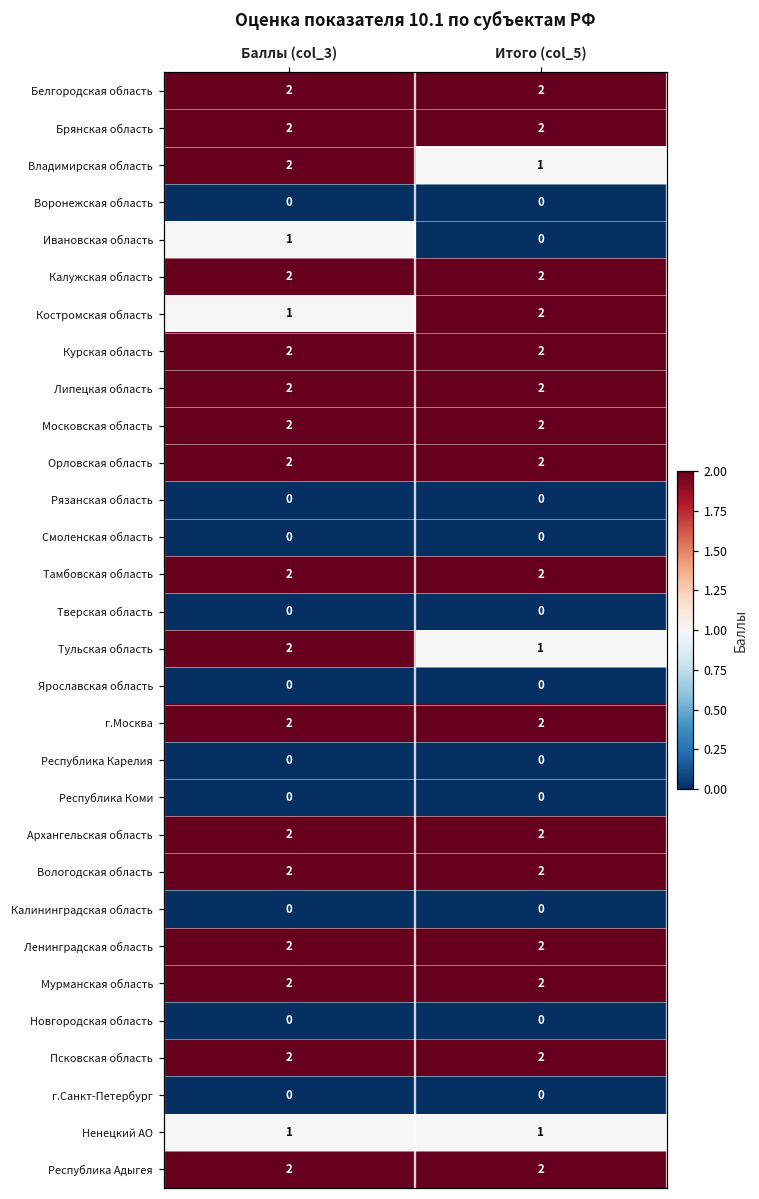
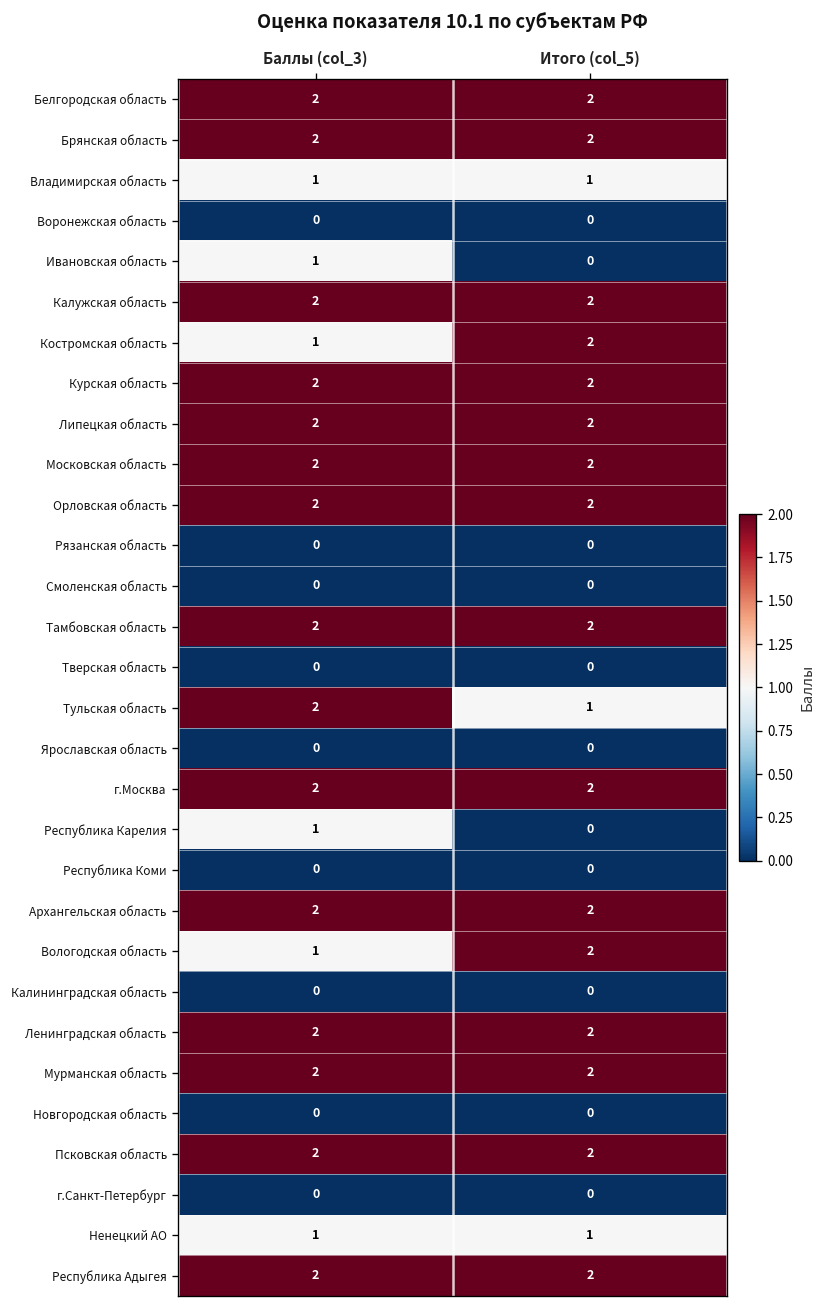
  {
    "Белгородская область": {
      "Баллы (col_3)": 2,
      "Итого (col_5)": 2
    },
    "Брянская область": {
      "Баллы (col_3)": 2,
      "Итого (col_5)": 2
    },
    "Владимирская область": {
-     "Баллы (col_3)": 2,
+     "Баллы (col_3)": 1,
      "Итого (col_5)": 1
    },
    "Воронежская область": {
      "Баллы (col_3)": 0,
      "Итого (col_5)": 0
    },
    "Ивановская область": {
      "Баллы (col_3)": 1,
      "Итого (col_5)": 0
    },
    "Калужская область": {
      "Баллы (col_3)": 2,
      "Итого (col_5)": 2
    },
    "Костромская область": {
      "Баллы (col_3)": 1,
      "Итого (col_5)": 2
    },
    "Курская область": {
      "Баллы (col_3)": 2,
      "Итого (col_5)": 2
    },
    "Липецкая область": {
      "Баллы (col_3)": 2,
      "Итого (col_5)": 2
    },
    "Московская область": {
      "Баллы (col_3)": 2,
      "Итого (col_5)": 2
    },
    "Орловская область": {
      "Баллы (col_3)": 2,
      "Итого (col_5)": 2
    },
    "Рязанская область": {
      "Баллы (col_3)": 0,
      "Итого (col_5)": 0
    },
    "Смоленская область": {
      "Баллы (col_3)": 0,
      "Итого (col_5)": 0
    },
    "Тамбовская область": {
      "Баллы (col_3)": 2,
      "Итого (col_5)": 2
    },
    "Тверская область": {
      "Баллы (col_3)": 0,
      "Итого (col_5)": 0
    },
    "Тульская область": {
      "Баллы (col_3)": 2,
      "Итого (col_5)": 1
    },
    "Ярославская область": {
      "Баллы (col_3)": 0,
      "Итого (col_5)": 0
    },
    "г.Москва": {
      "Баллы (col_3)": 2,
      "Итого (col_5)": 2
    },
    "Республика Карелия": {
-     "Баллы (col_3)": 0,
+     "Баллы (col_3)": 1,
      "Итого (col_5)": 0
    },
    "Республика Коми": {
      "Баллы (col_3)": 0,
      "Итого (col_5)": 0
    },
    "Архангельская область": {
      "Баллы (col_3)": 2,
      "Итого (col_5)": 2
    },
    "Вологодская область": {
-     "Баллы (col_3)": 2,
+     "Баллы (col_3)": 1,
      "Итого (col_5)": 2
    },
    "Калининградская область": {
      "Баллы (col_3)": 0,
      "Итого (col_5)": 0
    },
    "Ленинградская область": {
      "Баллы (col_3)": 2,
      "Итого (col_5)": 2
    },
    "Мурманская область": {
      "Баллы (col_3)": 2,
      "Итого (col_5)": 2
    },
    "Новгородская область": {
      "Баллы (col_3)": 0,
      "Итого (col_5)": 0
    },
    "Псковская область": {
      "Баллы (col_3)": 2,
      "Итого (col_5)": 2
    },
    "г.Санкт-Петербург": {
      "Баллы (col_3)": 0,
      "Итого (col_5)": 0
    },
    "Ненецкий АО": {
      "Баллы (col_3)": 1,
      "Итого (col_5)": 1
    },
    "Республика Адыгея": {
      "Баллы (col_3)": 2,
      "Итого (col_5)": 2
    }
  }
